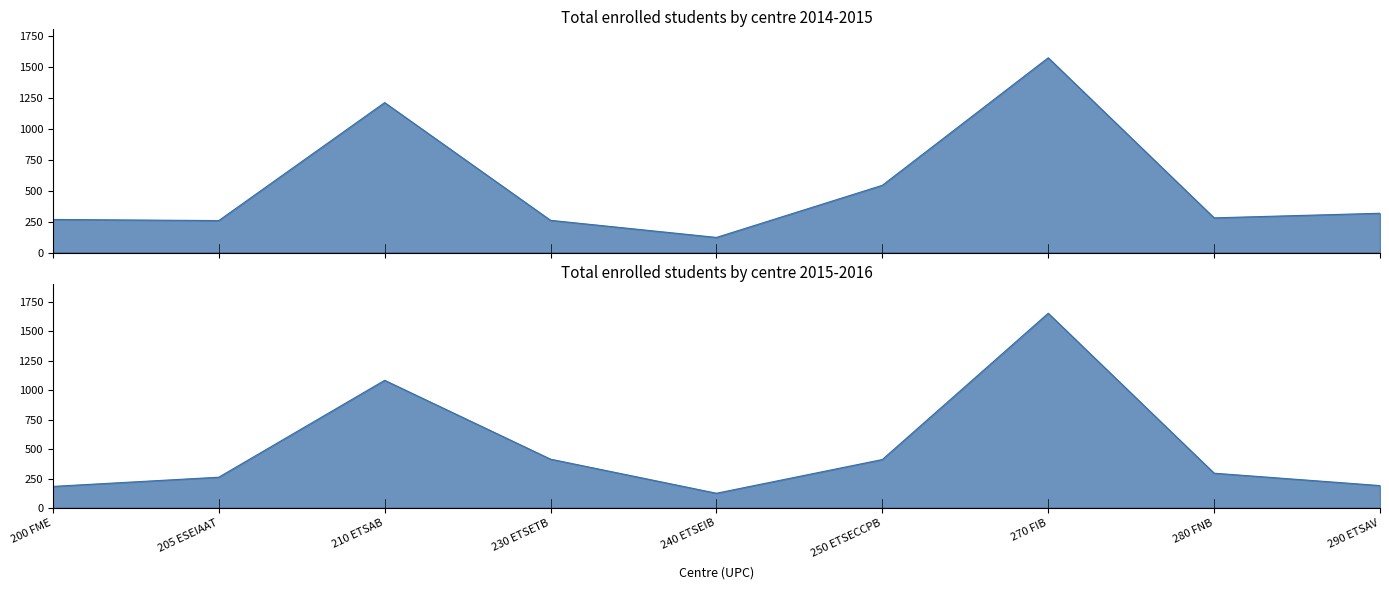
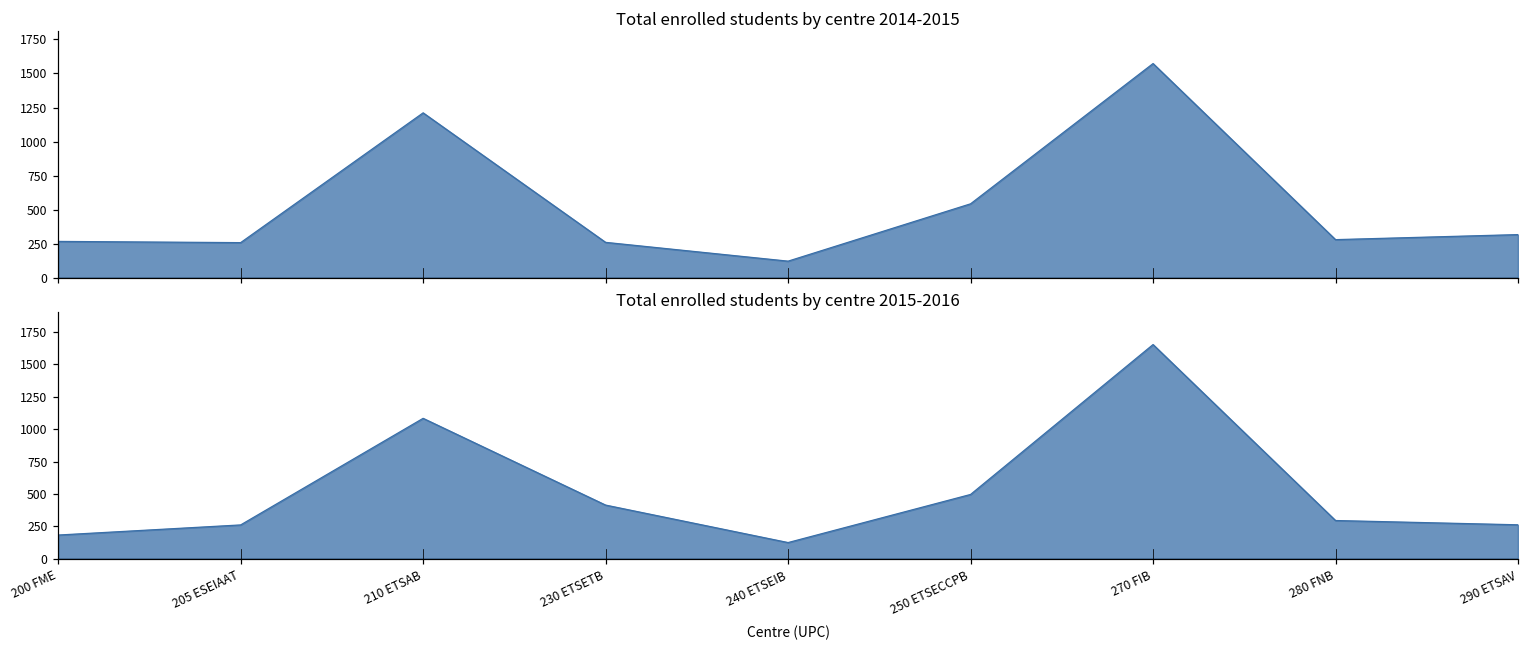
  {
    "Total enrolled students by centre 2015-2016": {
      "200 FME": 180,
      "205 ESEIAAT": 260,
      "210 ETSAB": 1080,
      "230 ETSETB": 410,
      "240 ETSEIB": 130,
-     "250 ETSECCPB": 410,
+     "250 ETSECCPB": 500,
      "270 FIB": 1650,
      "280 FNB": 300,
-     "290 ETSAV": 190
+     "290 ETSAV": 260
    }
  }
